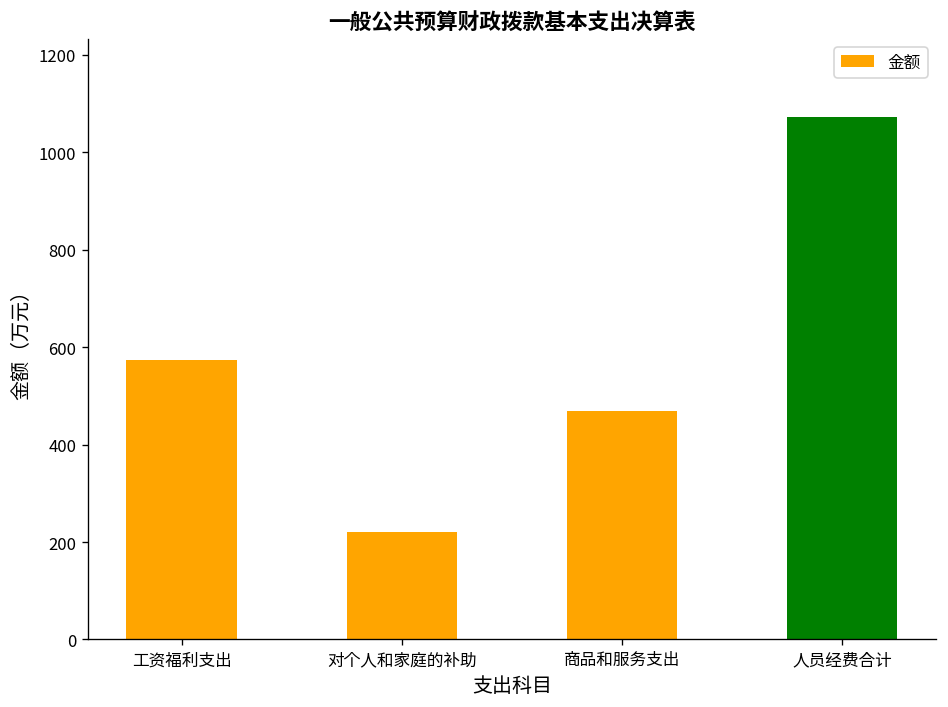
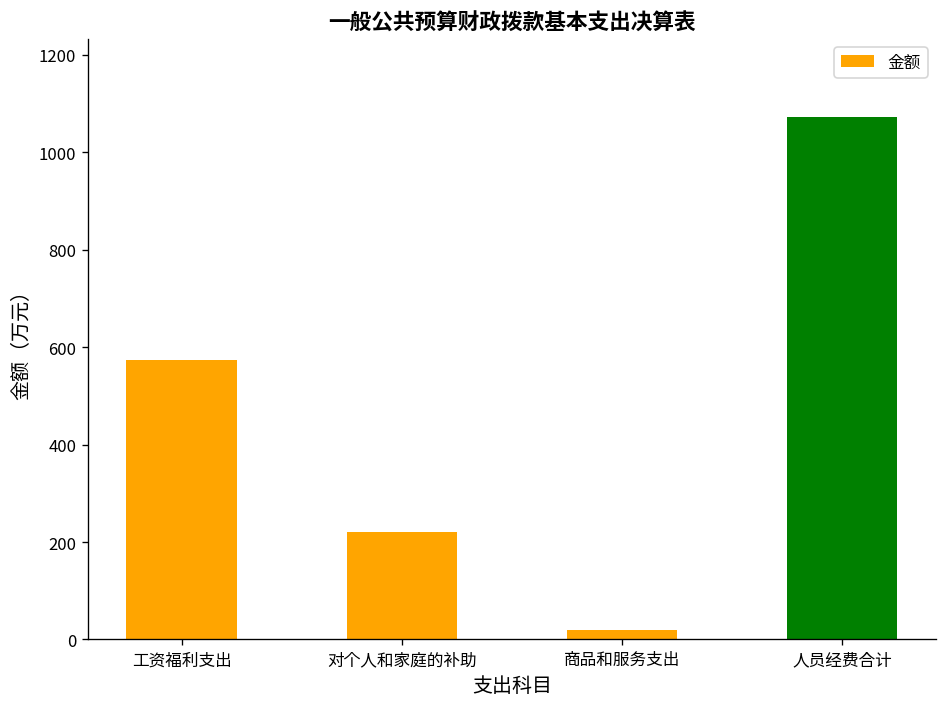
  {
    "工资福利支出": 570,
    "对个人和家庭的补助": 220,
-   "商品和服务支出": 470,
+   "商品和服务支出": 20,
    "人员经费合计": 1070
  }
